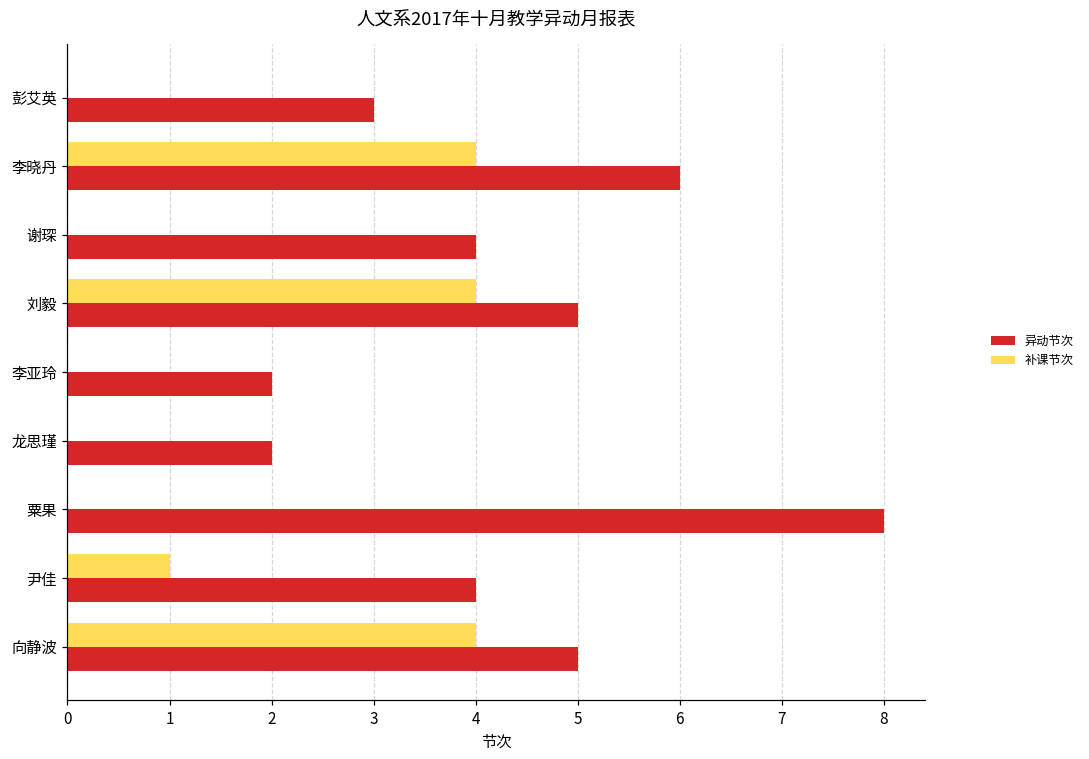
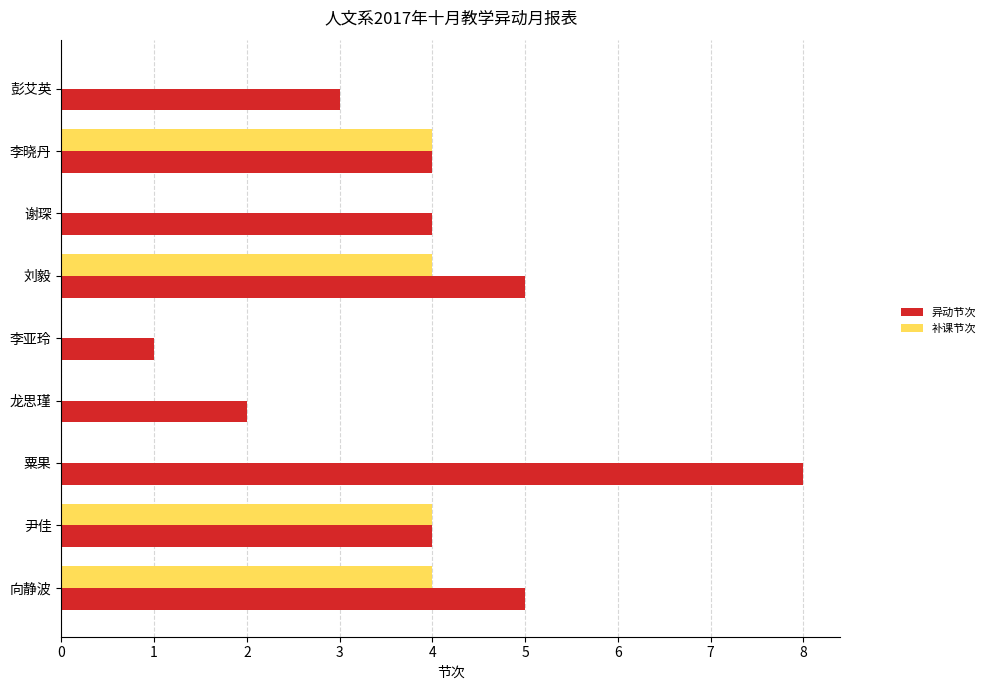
  {
    "异动节次": {
      "彭艾英": 3,
-     "李晓丹": 6,
+     "李晓丹": 4,
      "谢琛": 4,
      "刘毅": 5,
-     "李亚玲": 2,
+     "李亚玲": 1,
      "龙思瑾": 2,
      "粟果": 8,
      "尹佳": 4,
      "向静波": 5
    },
    "补课节次": {
      "彭艾英": 0,
      "李晓丹": 4,
      "谢琛": 0,
      "刘毅": 4,
      "李亚玲": 0,
      "龙思瑾": 0,
      "粟果": 0,
-     "尹佳": 1,
+     "尹佳": 4,
      "向静波": 4
    }
  }
